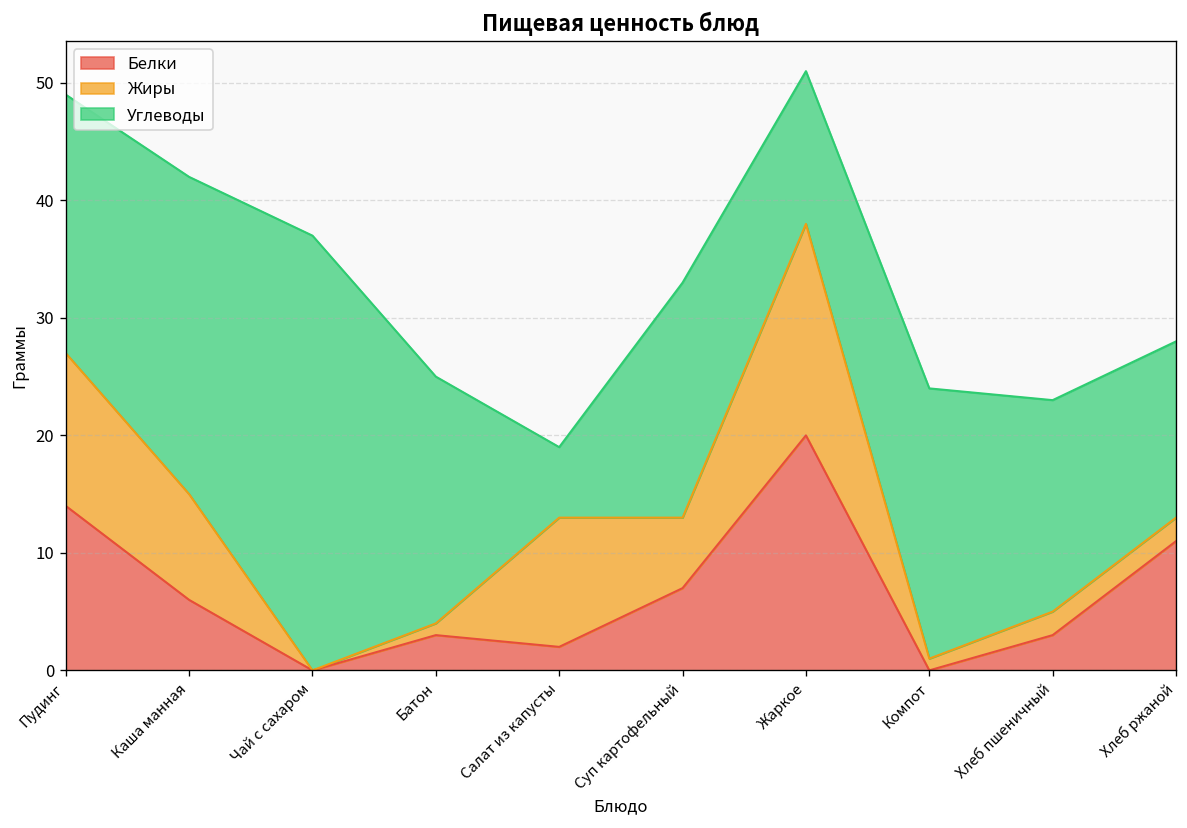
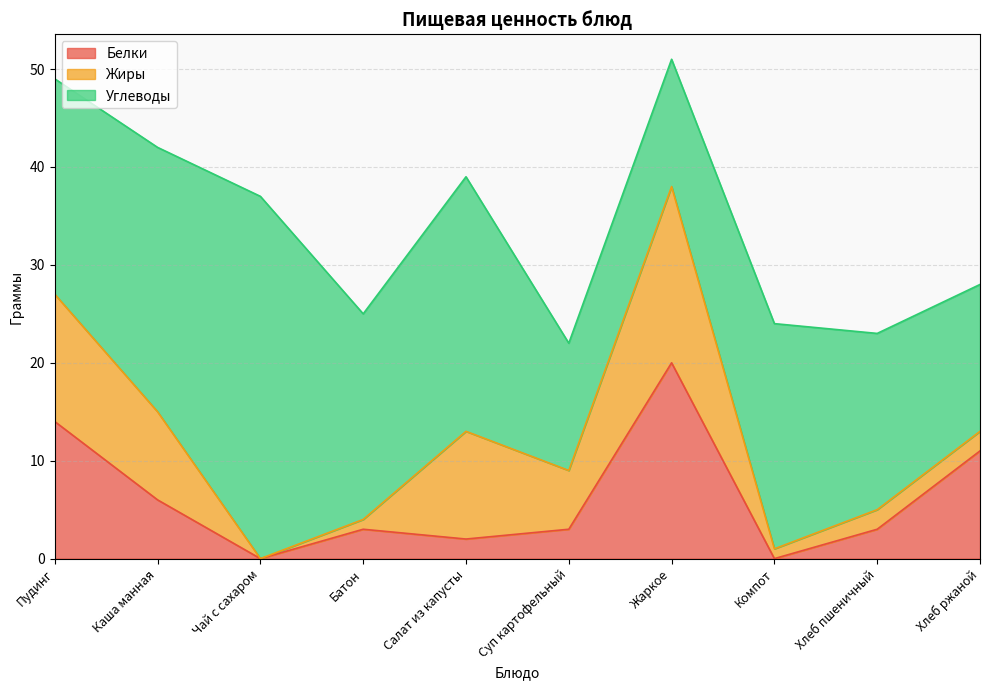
  {
    "Белки": {
      "Пудинг": 14,
      "Каша манная": 6,
      "Батон": 3,
      "Салат из капусты": 2,
-     "Суп картофельный": 7,
+     "Суп картофельный": 3,
      "Жаркое": 20,
      "Компот": 0,
      "Хлеб пшеничный": 3,
      "Хлеб ржаной": 11
    },
    "Жиры": {
      "Пудинг": 13,
      "Каша манная": 9,
      "Батон": 1,
      "Салат из капусты": 11,
      "Суп картофельный": 6,
      "Жаркое": 18,
      "Компот": 1,
      "Хлеб пшеничный": 2,
      "Хлеб ржаной": 2
    },
    "Углеводы": {
      "Пудинг": 22,
      "Каша манная": 27,
      "Чай с сахаром": 37,
      "Батон": 21,
-     "Салат из капусты": 6,
-     "Суп картофельный": 20,
+     "Салат из капусты": 26,
+     "Суп картофельный": 13,
      "Жаркое": 13,
      "Компот": 23,
      "Хлеб пшеничный": 18,
      "Хлеб ржаной": 15
    }
  }
